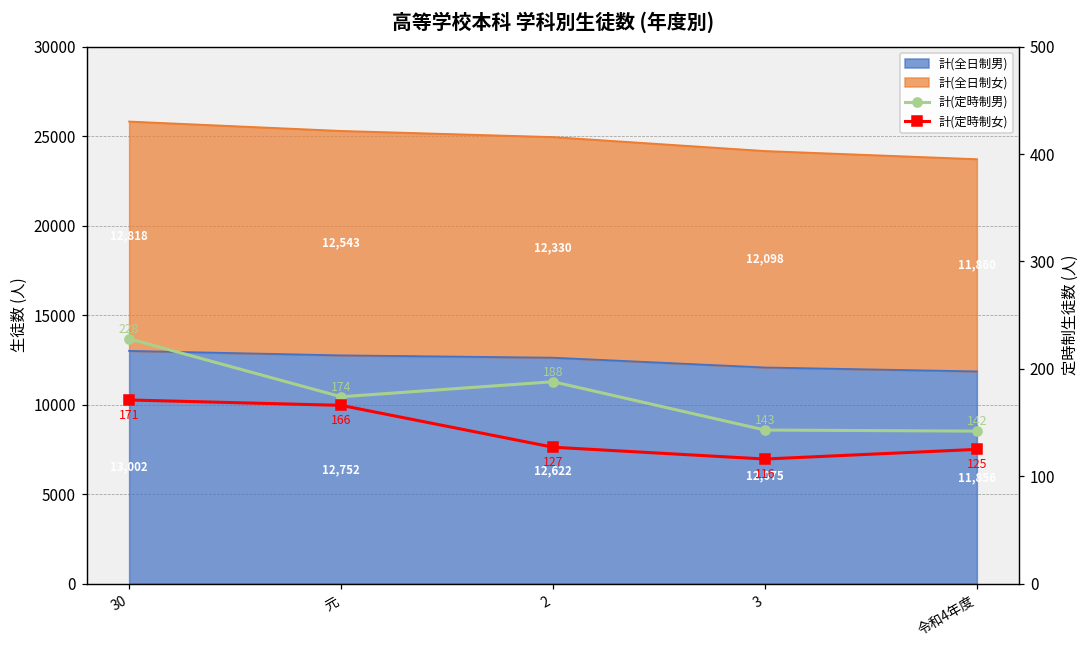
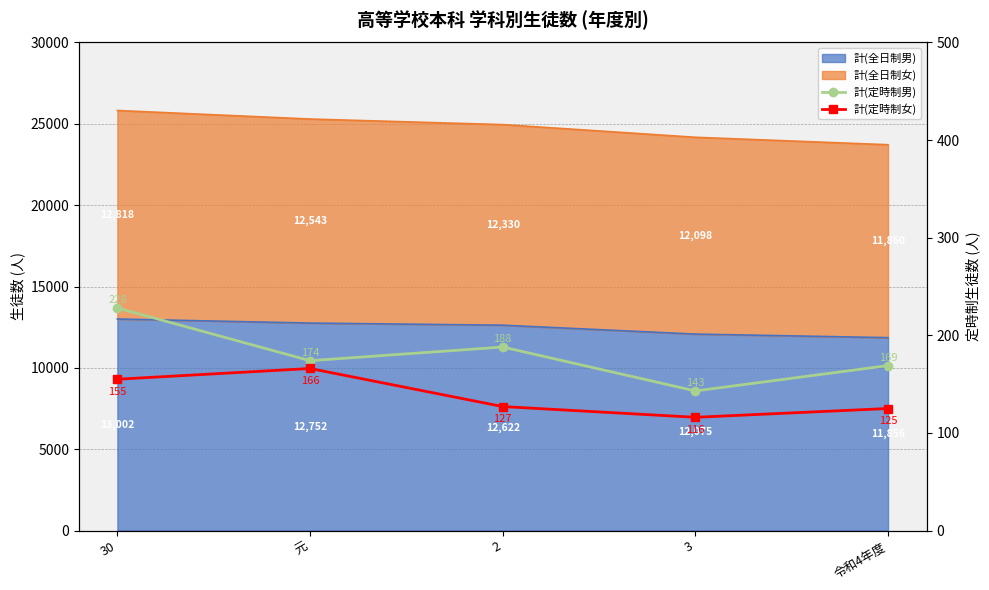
  {
    "計(定時制男)": {
      "30": 228,
      "元": 174,
      "2": 188,
      "3": 143,
-     "令和4年度": 142
+     "令和4年度": 169
    },
    "計(定時制女)": {
-     "30": 171,
+     "30": 155,
      "元": 166,
      "令和4年度": 125
    }
  }
